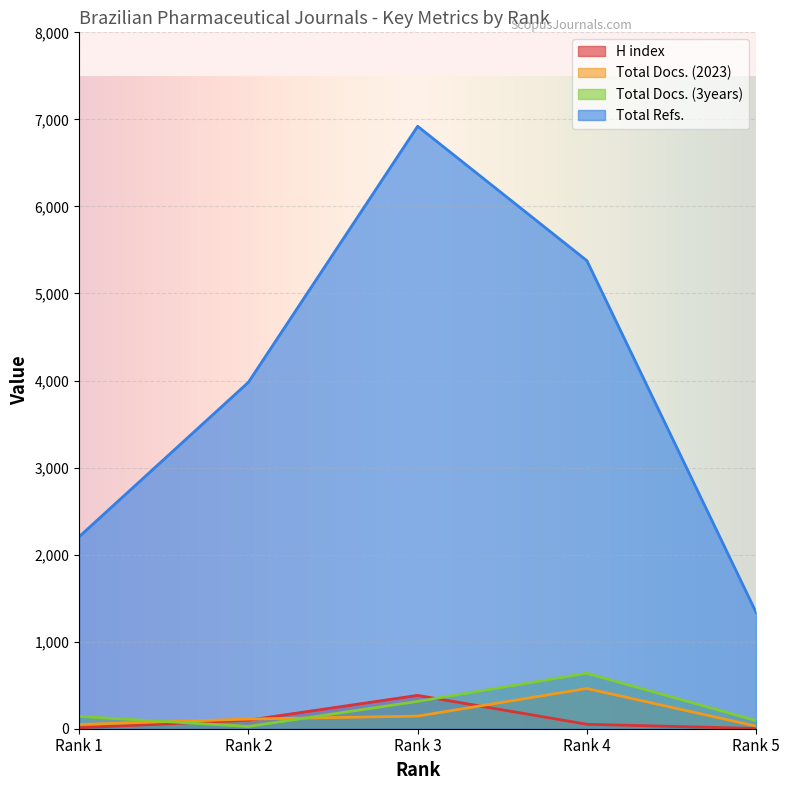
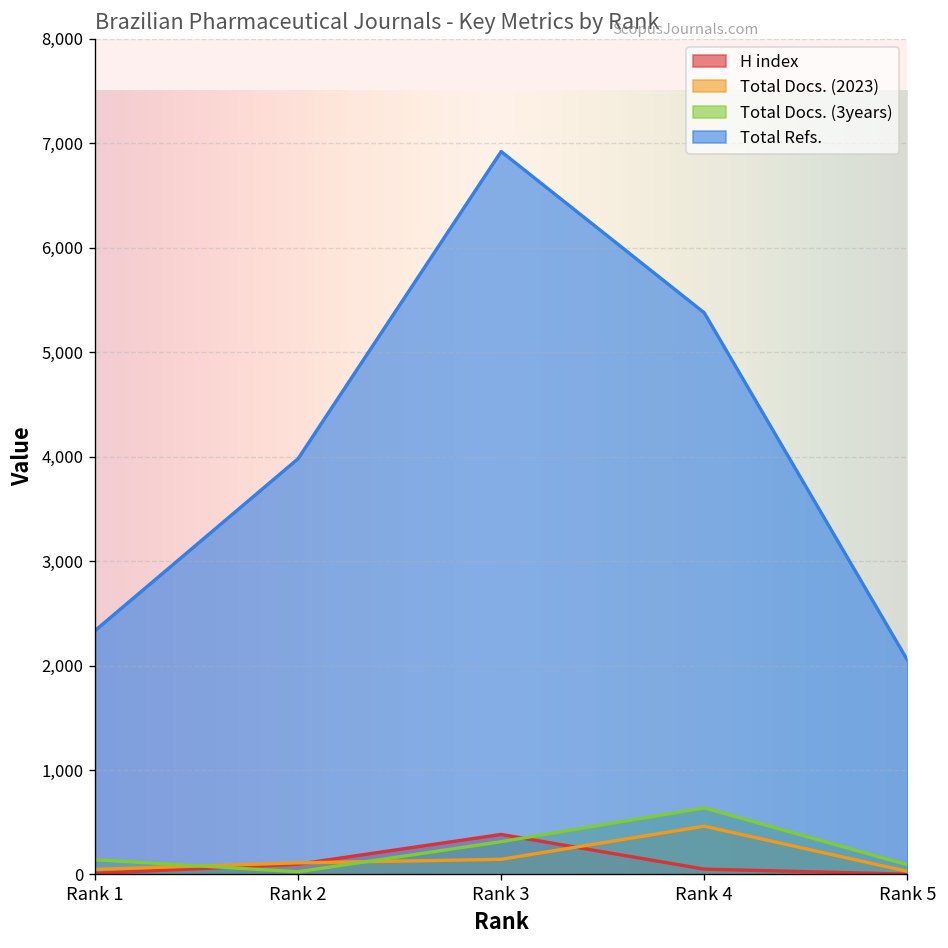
  {
    "H index": {
      "Rank 1": "0",
      "Rank 3": "400",
      "Rank 4": "100"
    },
    "Total Docs. (2023)": {
      "Rank 1": "0",
      "Rank 3": "100",
      "Rank 4": "500"
    },
    "Total Docs. (3years)": {
      "Rank 1": "100",
      "Rank 2": "0",
      "Rank 3": "300",
      "Rank 4": "600",
      "Rank 5": "100"
    },
    "Total Refs.": {
-     "Rank 1": "2,200",
+     "Rank 1": "2,300",
      "Rank 2": "4,000",
      "Rank 3": "6,900",
      "Rank 4": "5,400",
-     "Rank 5": "1,300"
+     "Rank 5": "2,100"
    }
  }
